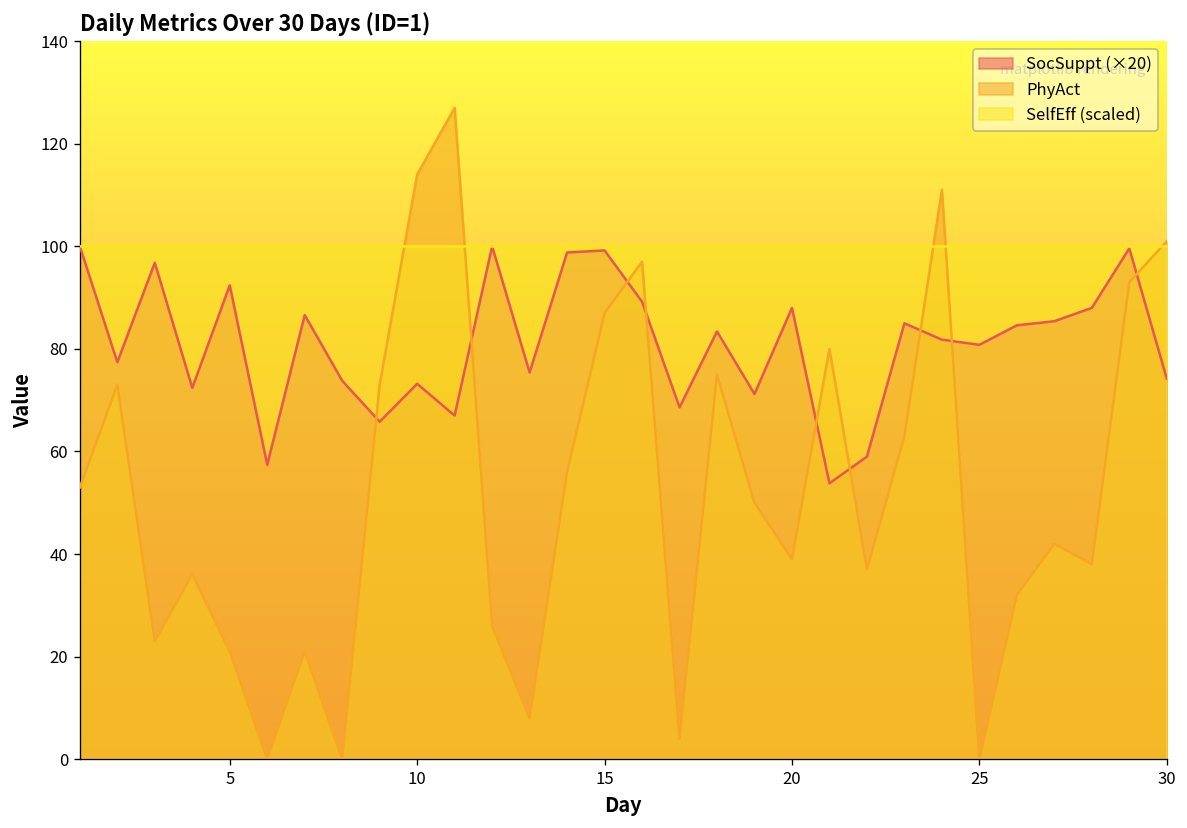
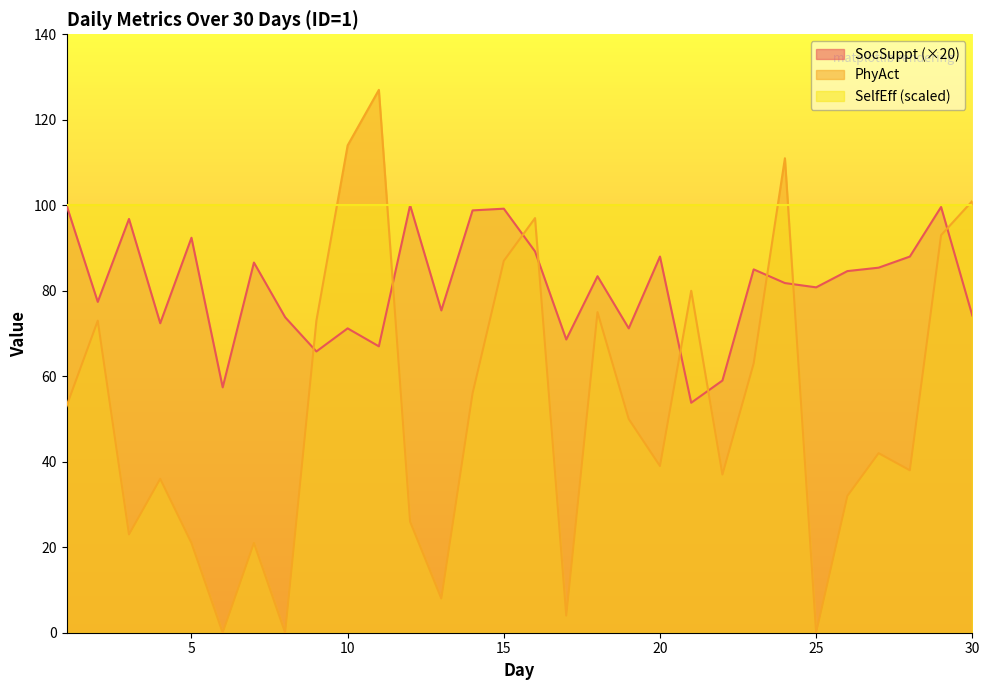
  {
    "SocSuppt (×20)": {
      "5": 92,
-     "10": 73,
+     "10": 71,
      "15": 99,
      "20": 88,
      "25": 81,
      "30": 74
    }
  }
